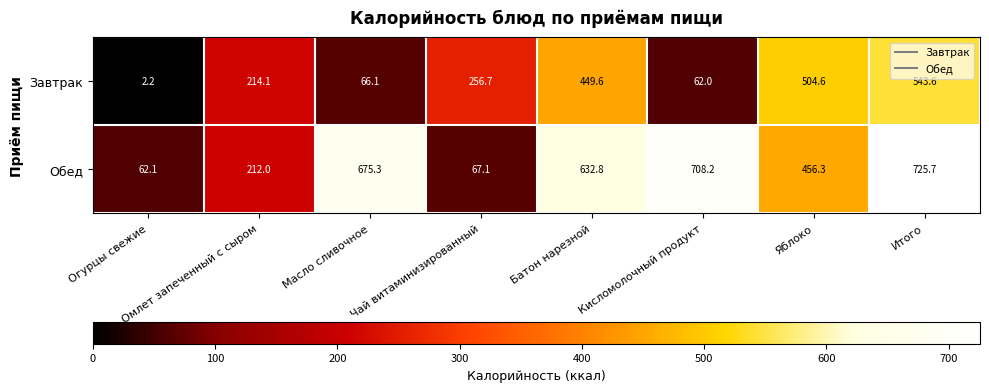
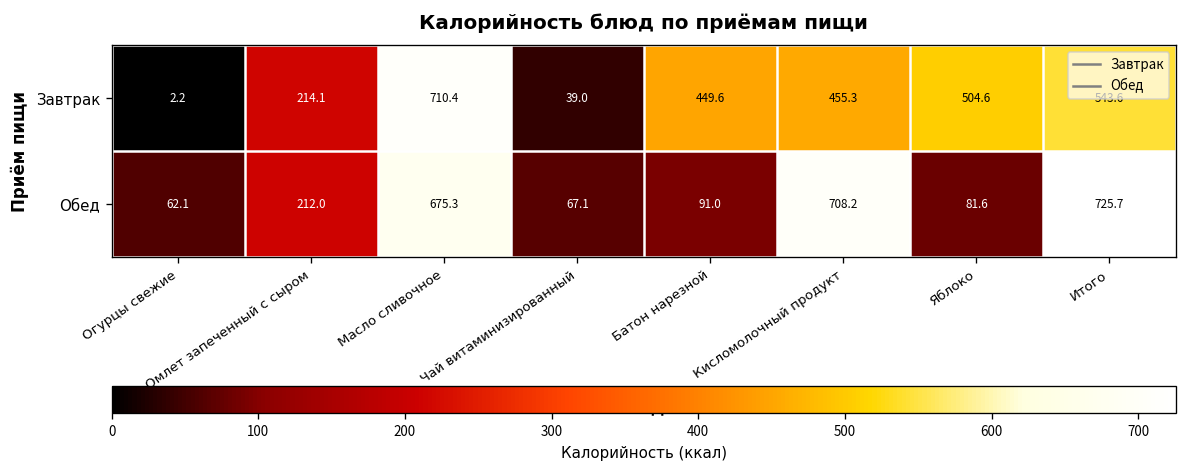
  {
    "Завтрак": {
      "Огурцы свежие": 2.2,
      "Омлет запеченный с сыром": 214.1,
-     "Масло сливочное": 66.1,
-     "Чай витаминизированный": 256.7,
+     "Масло сливочное": 710.4,
+     "Чай витаминизированный": 39.0,
      "Батон нарезной": 449.6,
-     "Кисломолочный продукт": 62.0,
+     "Кисломолочный продукт": 455.3,
      "Яблоко": 504.6
    },
    "Обед": {
      "Огурцы свежие": 62.1,
      "Омлет запеченный с сыром": 212.0,
      "Масло сливочное": 675.3,
      "Чай витаминизированный": 67.1,
-     "Батон нарезной": 632.8,
+     "Батон нарезной": 91.0,
      "Кисломолочный продукт": 708.2,
-     "Яблоко": 456.3,
+     "Яблоко": 81.6,
      "Итого": 725.7
    }
  }
